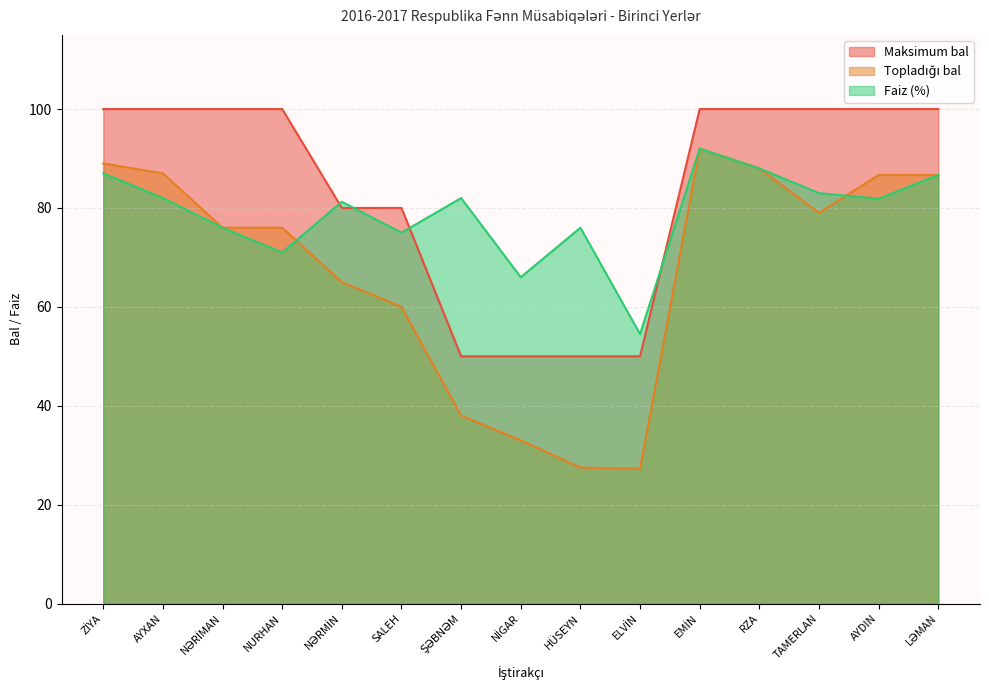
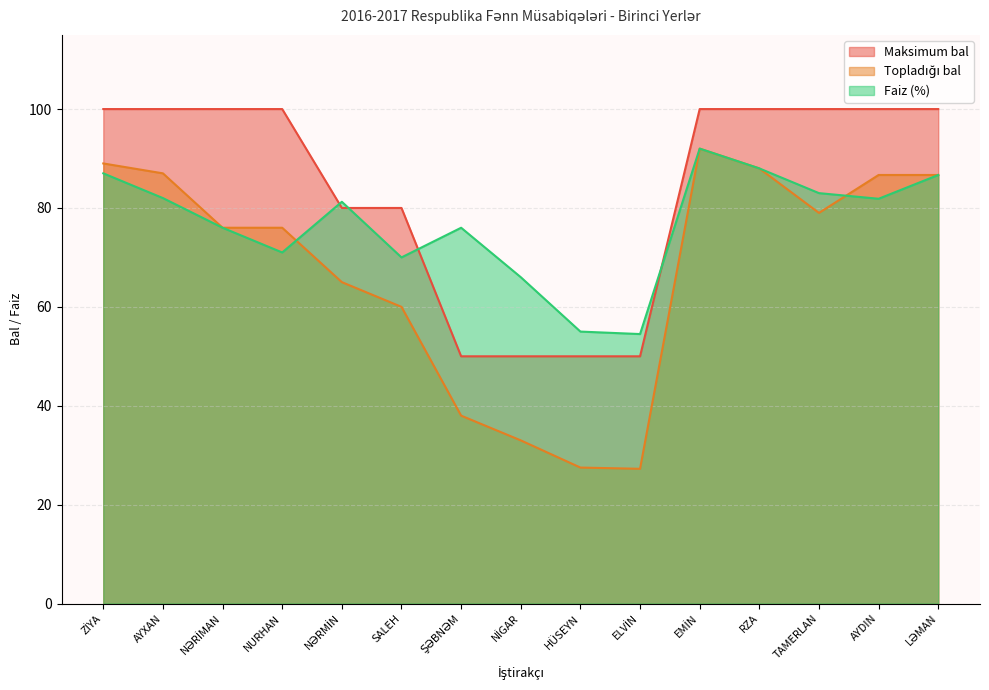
  {
    "Faiz (%)": {
      "ZİYA": 87,
      "AYXAN": 82,
      "NURHAN": 71,
      "NƏRMİN": 81,
-     "SALEH": 75,
-     "ŞƏBNƏM": 82,
+     "SALEH": 70,
+     "ŞƏBNƏM": 76,
      "NİGAR": 66,
-     "HÜSEYN": 76,
+     "HÜSEYN": 55,
      "ELVİN": 55,
      "TAMERLAN": 83,
      "AYDIN": 82
    }
  }
